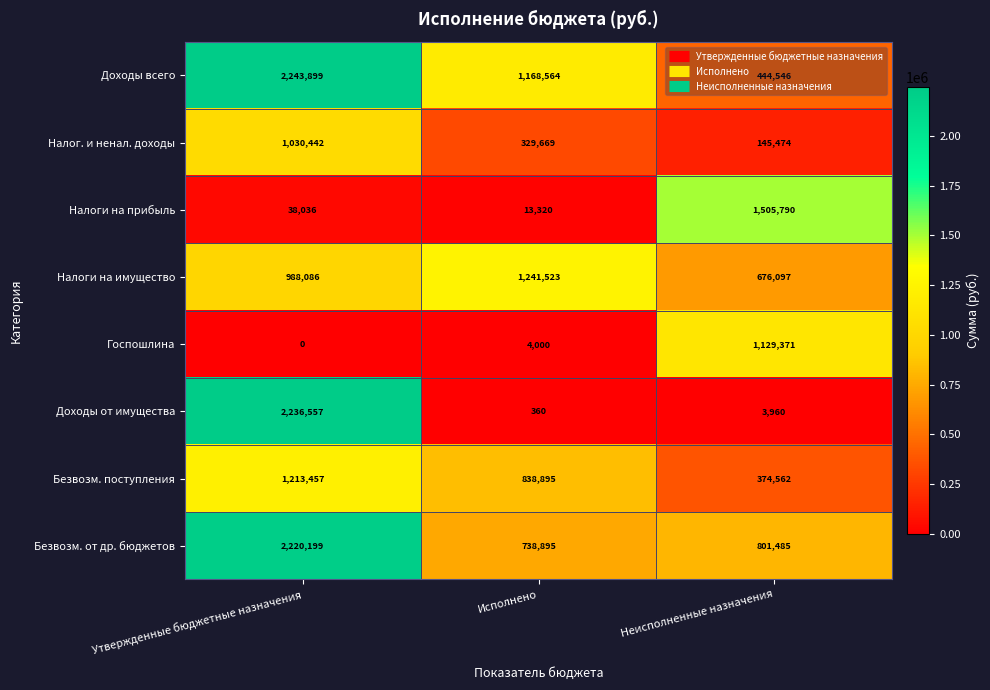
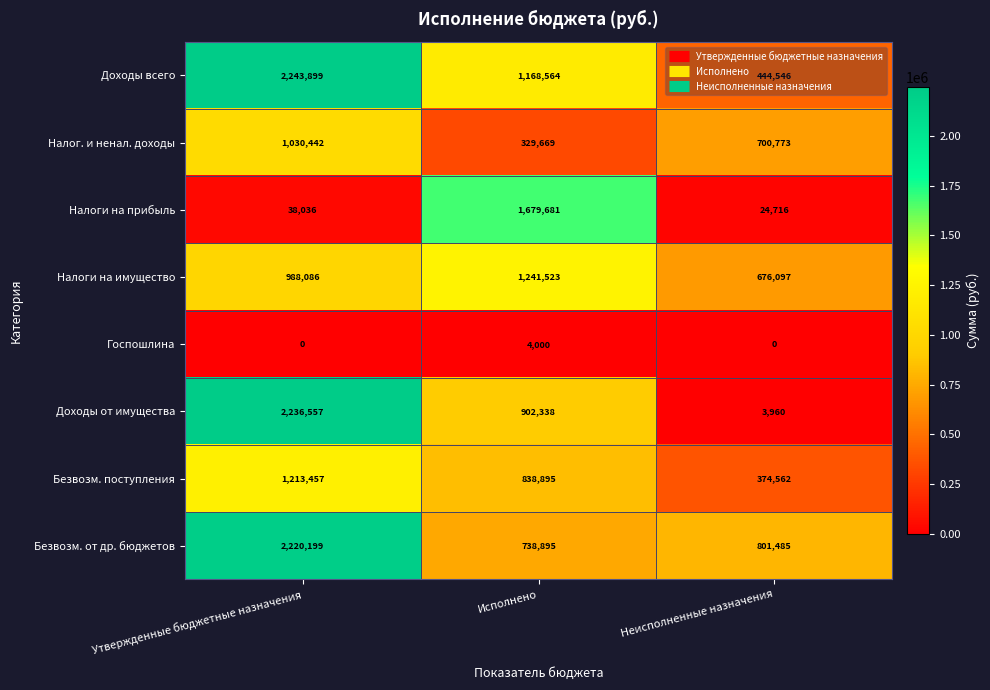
  {
    "Доходы всего": {
      "Утвержденные бюджетные назначения": "2,243,899",
      "Исполнено": "1,168,564"
    },
    "Налог. и ненал. доходы": {
      "Утвержденные бюджетные назначения": "1,030,442",
      "Исполнено": "329,669",
-     "Неисполненные назначения": "145,474"
+     "Неисполненные назначения": "700,773"
    },
    "Налоги на прибыль": {
      "Утвержденные бюджетные назначения": "38,036",
-     "Исполнено": "13,320",
-     "Неисполненные назначения": "1,505,790"
+     "Исполнено": "1,679,681",
+     "Неисполненные назначения": "24,716"
    },
    "Налоги на имущество": {
      "Утвержденные бюджетные назначения": "988,086",
      "Исполнено": "1,241,523",
      "Неисполненные назначения": "676,097"
    },
    "Госпошлина": {
      "Утвержденные бюджетные назначения": "0",
      "Исполнено": "4,000",
-     "Неисполненные назначения": "1,129,371"
+     "Неисполненные назначения": "0"
    },
    "Доходы от имущества": {
      "Утвержденные бюджетные назначения": "2,236,557",
-     "Исполнено": "360",
+     "Исполнено": "902,338",
      "Неисполненные назначения": "3,960"
    },
    "Безвозм. поступления": {
      "Утвержденные бюджетные назначения": "1,213,457",
      "Исполнено": "838,895",
      "Неисполненные назначения": "374,562"
    },
    "Безвозм. от др. бюджетов": {
      "Утвержденные бюджетные назначения": "2,220,199",
      "Исполнено": "738,895",
      "Неисполненные назначения": "801,485"
    }
  }
